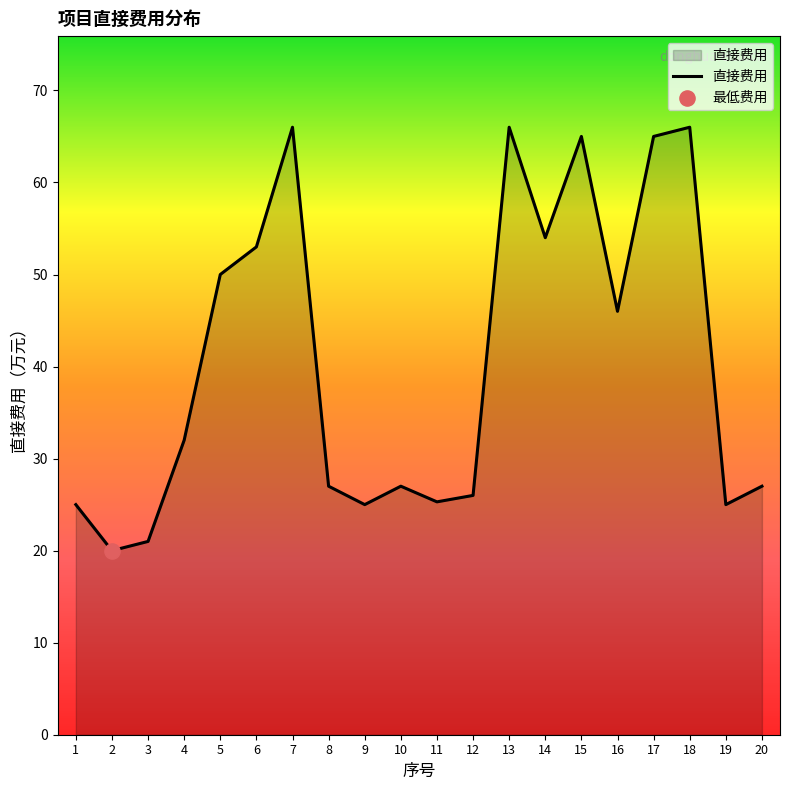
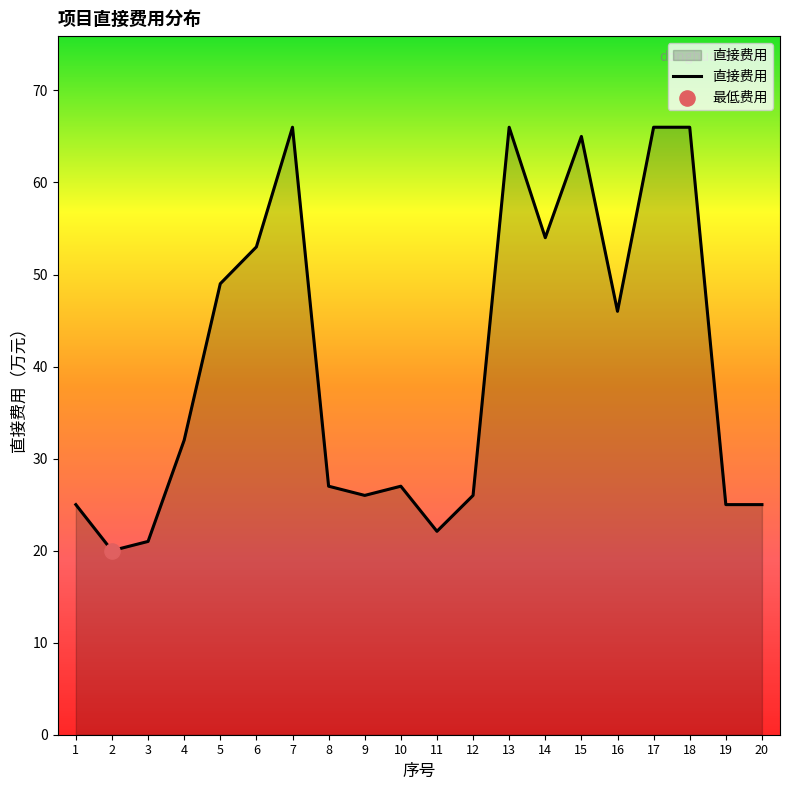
  {
    "直接费用": {
      "1": 25,
      "3": 21,
      "4": 32,
-     "5": 50,
+     "5": 49,
      "6": 53,
      "7": 66,
      "8": 27,
-     "9": 25,
+     "9": 26,
      "10": 27,
-     "11": 25,
+     "11": 22,
      "12": 26,
      "13": 66,
      "14": 54,
      "15": 65,
      "16": 46,
-     "17": 65,
+     "17": 66,
      "18": 66,
      "19": 25,
-     "20": 27
+     "20": 25
    }
  }
